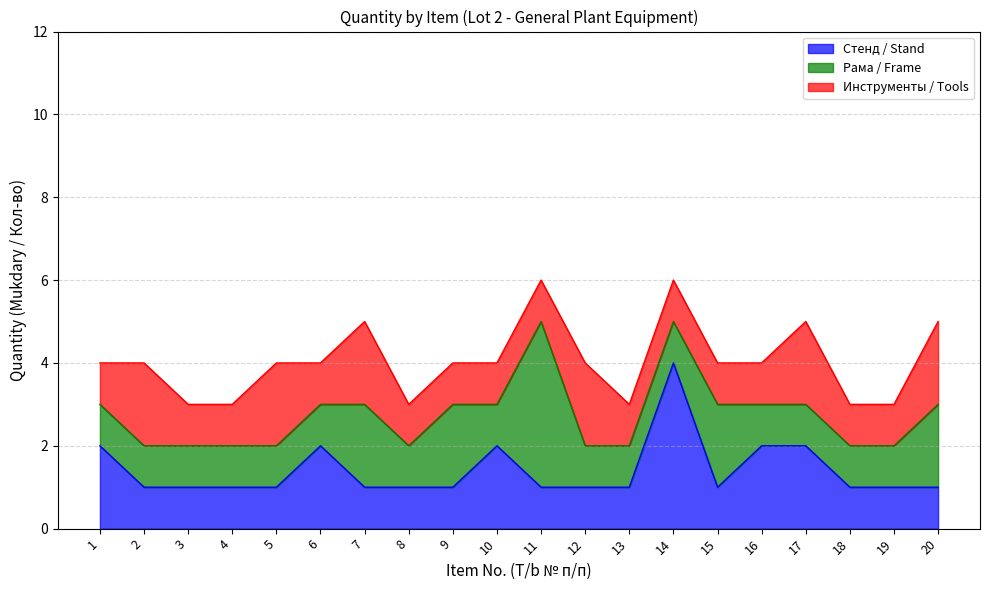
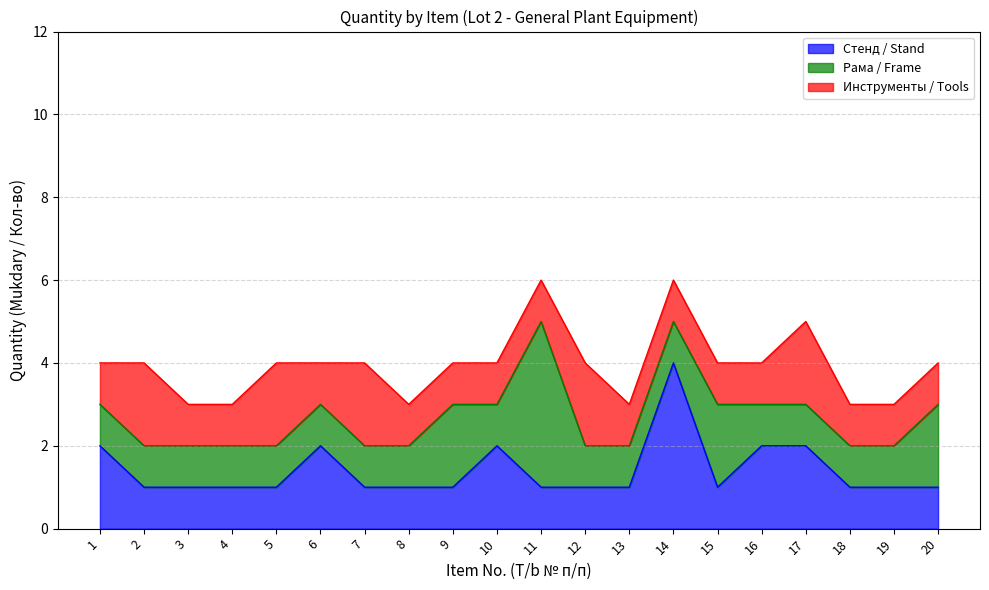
  {
    "Стенд / Stand": {
      "1": 2,
      "2": 1,
      "3": 1,
      "4": 1,
      "5": 1,
      "6": 2,
      "7": 1,
      "8": 1,
      "9": 1,
      "10": 2,
      "11": 1,
      "12": 1,
      "13": 1,
      "14": 4,
      "15": 1,
      "16": 2,
      "17": 2,
      "18": 1,
      "19": 1,
      "20": 1
    },
    "Рама / Frame": {
      "1": 1,
      "2": 1,
      "3": 1,
      "4": 1,
      "5": 1,
      "6": 1,
-     "7": 2,
+     "7": 1,
      "8": 1,
      "9": 2,
      "10": 1,
      "11": 4,
      "12": 1,
      "13": 1,
      "14": 1,
      "15": 2,
      "16": 1,
      "17": 1,
      "18": 1,
      "19": 1,
      "20": 2
    },
    "Инструменты / Tools": {
      "1": 1,
      "2": 2,
      "3": 1,
      "4": 1,
      "5": 2,
      "6": 1,
      "7": 2,
      "8": 1,
      "9": 1,
      "10": 1,
      "11": 1,
      "12": 2,
      "13": 1,
      "14": 1,
      "15": 1,
      "16": 1,
      "17": 2,
      "18": 1,
      "19": 1,
-     "20": 2
+     "20": 1
    }
  }
